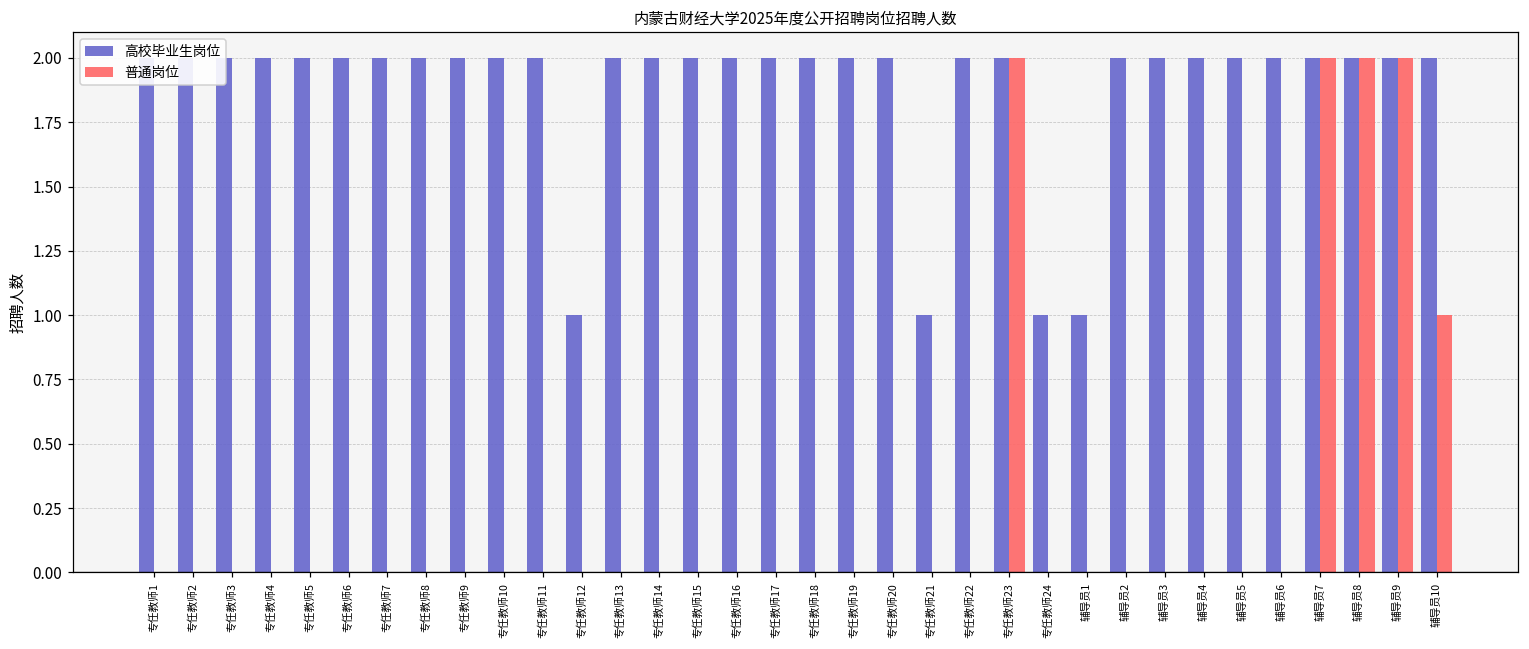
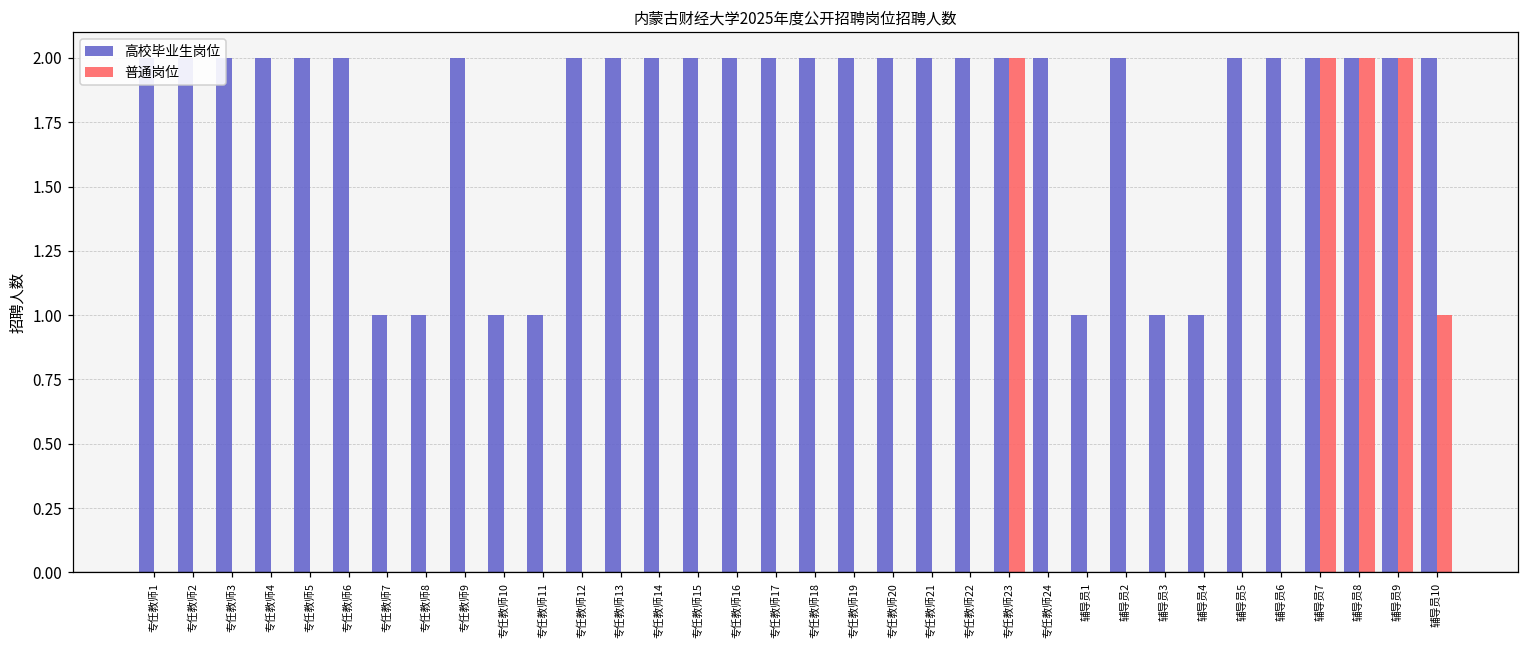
  {
    "高校毕业生岗位": {
      "专任教师4": 2,
      "专任教师5": 2,
      "专任教师6": 2,
-     "专任教师7": 2,
-     "专任教师8": 2,
+     "专任教师7": 1,
+     "专任教师8": 1,
      "专任教师9": 2,
-     "专任教师10": 2,
-     "专任教师11": 2,
-     "专任教师12": 1,
+     "专任教师10": 1,
+     "专任教师11": 1,
+     "专任教师12": 2,
      "专任教师13": 2,
      "专任教师14": 2,
      "专任教师15": 2,
      "专任教师16": 2,
      "专任教师17": 2,
      "专任教师18": 2,
      "专任教师19": 2,
      "专任教师20": 2,
-     "专任教师21": 1,
+     "专任教师21": 2,
      "专任教师22": 2,
      "专任教师23": 2,
-     "专任教师24": 1,
+     "专任教师24": 2,
      "辅导员1": 1,
      "辅导员2": 2,
-     "辅导员3": 2,
-     "辅导员4": 2,
+     "辅导员3": 1,
+     "辅导员4": 1,
      "辅导员5": 2,
      "辅导员6": 2,
      "辅导员7": 2,
      "辅导员8": 2,
      "辅导员9": 2,
      "辅导员10": 2
    },
    "普通岗位": {
      "专任教师1": 0,
      "专任教师2": 0,
      "专任教师3": 0,
      "专任教师4": 0,
      "专任教师5": 0,
      "专任教师6": 0,
      "专任教师7": 0,
      "专任教师8": 0,
      "专任教师9": 0,
      "专任教师10": 0,
      "专任教师11": 0,
      "专任教师12": 0,
      "专任教师13": 0,
      "专任教师14": 0,
      "专任教师15": 0,
      "专任教师16": 0,
      "专任教师17": 0,
      "专任教师18": 0,
      "专任教师19": 0,
      "专任教师20": 0,
      "专任教师21": 0,
      "专任教师22": 0,
      "专任教师23": 2,
      "专任教师24": 0,
      "辅导员1": 0,
      "辅导员2": 0,
      "辅导员3": 0,
      "辅导员4": 0,
      "辅导员5": 0,
      "辅导员6": 0,
      "辅导员7": 2,
      "辅导员8": 2,
      "辅导员9": 2,
      "辅导员10": 1
    }
  }
